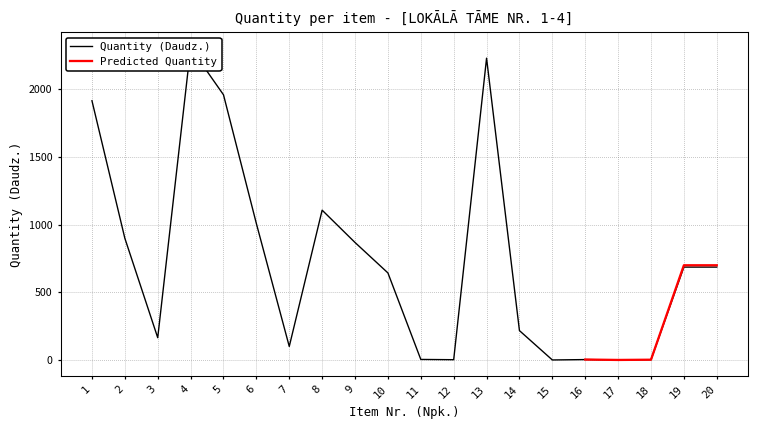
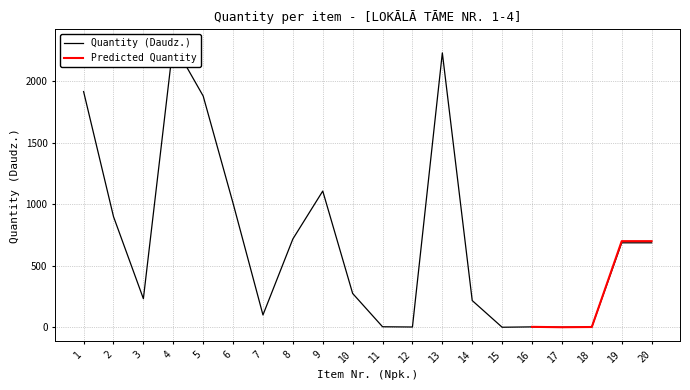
  {
    "Quantity (Daudz.)": {
      "1": 1920,
      "2": 900,
-     "3": 160,
-     "5": 1960,
+     "3": 230,
+     "5": 1880,
      "6": 1010,
      "7": 100,
-     "8": 1110,
-     "9": 870,
-     "10": 640,
+     "8": 720,
+     "9": 1110,
+     "10": 270,
      "11": 0,
      "12": 0,
      "13": 2230,
      "14": 220,
      "15": 0
    }
  }
